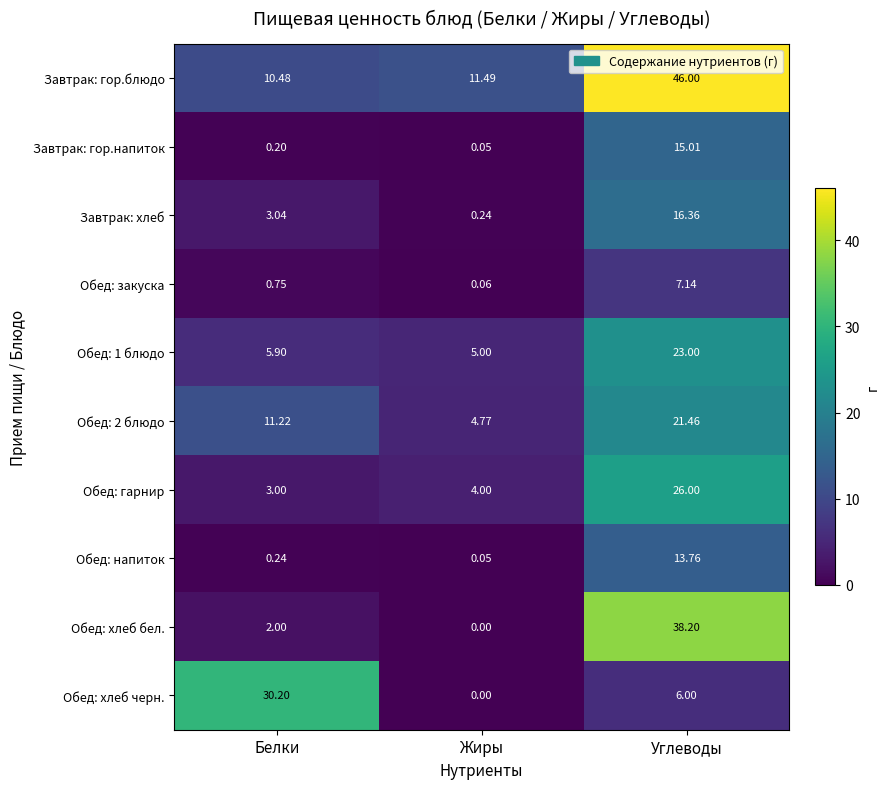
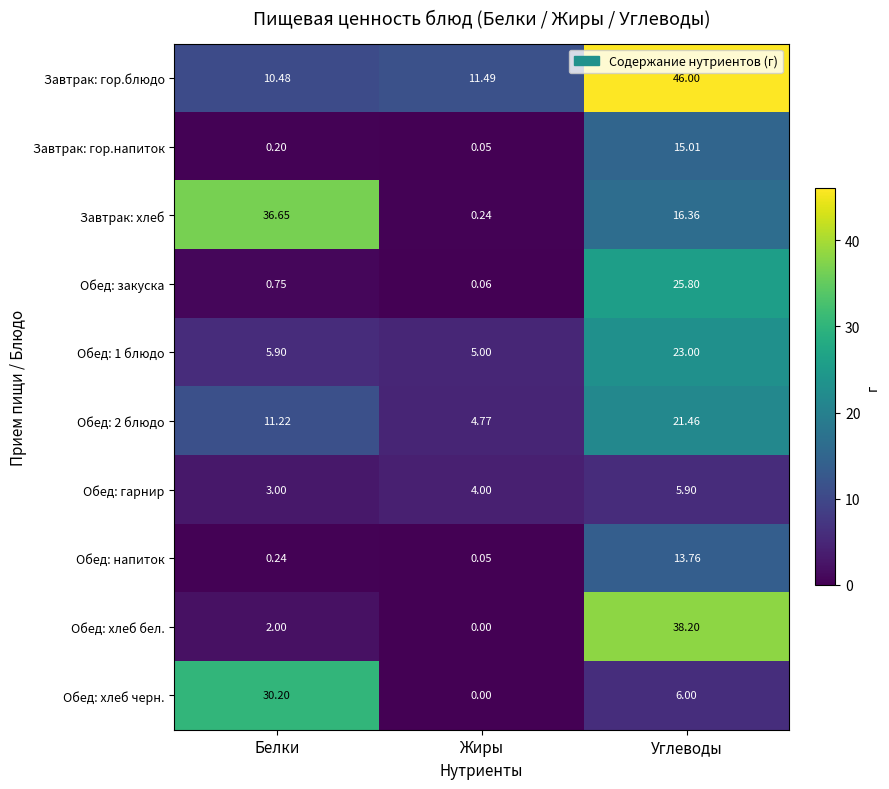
  {
    "Завтрак: гор.блюдо": {
      "Белки": 10.48,
      "Жиры": 11.49
    },
    "Завтрак: гор.напиток": {
      "Белки": 0.20,
      "Жиры": 0.05,
      "Углеводы": 15.01
    },
    "Завтрак: хлеб": {
-     "Белки": 3.04,
+     "Белки": 36.65,
      "Жиры": 0.24,
      "Углеводы": 16.36
    },
    "Обед: закуска": {
      "Белки": 0.75,
      "Жиры": 0.06,
-     "Углеводы": 7.14
+     "Углеводы": 25.80
    },
    "Обед: 1 блюдо": {
      "Белки": 5.90,
      "Жиры": 5.00,
      "Углеводы": 23.00
    },
    "Обед: 2 блюдо": {
      "Белки": 11.22,
      "Жиры": 4.77,
      "Углеводы": 21.46
    },
    "Обед: гарнир": {
      "Белки": 3.00,
      "Жиры": 4.00,
-     "Углеводы": 26.00
+     "Углеводы": 5.90
    },
    "Обед: напиток": {
      "Белки": 0.24,
      "Жиры": 0.05,
      "Углеводы": 13.76
    },
    "Обед: хлеб бел.": {
      "Белки": 2.00,
      "Жиры": 0.00,
      "Углеводы": 38.20
    },
    "Обед: хлеб черн.": {
      "Белки": 30.20,
      "Жиры": 0.00,
      "Углеводы": 6.00
    }
  }
